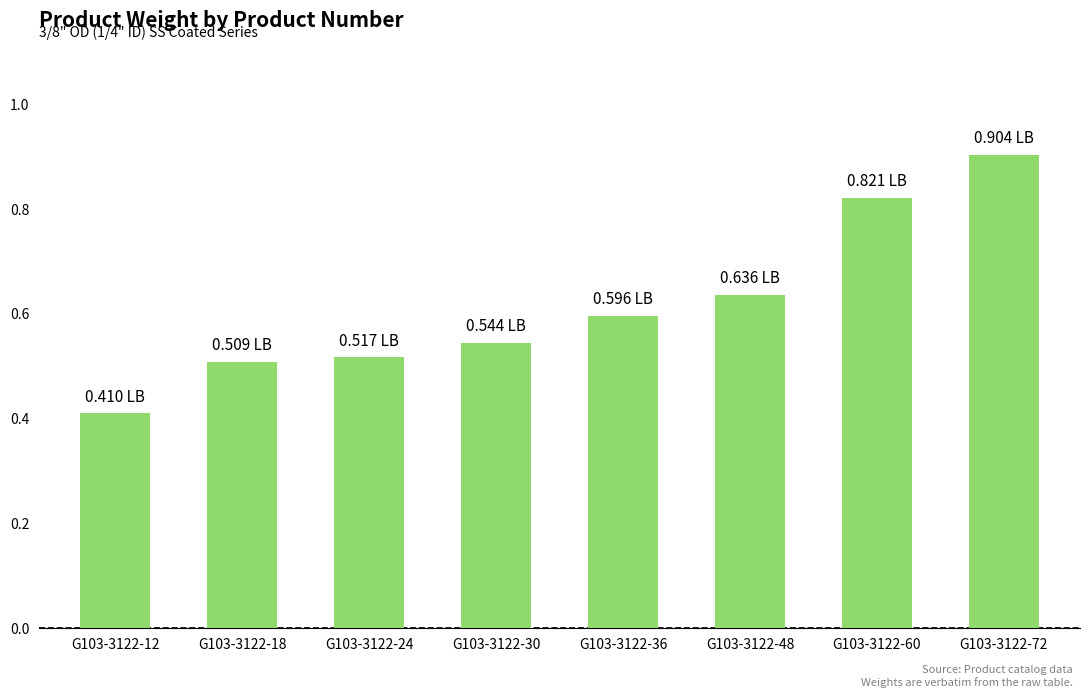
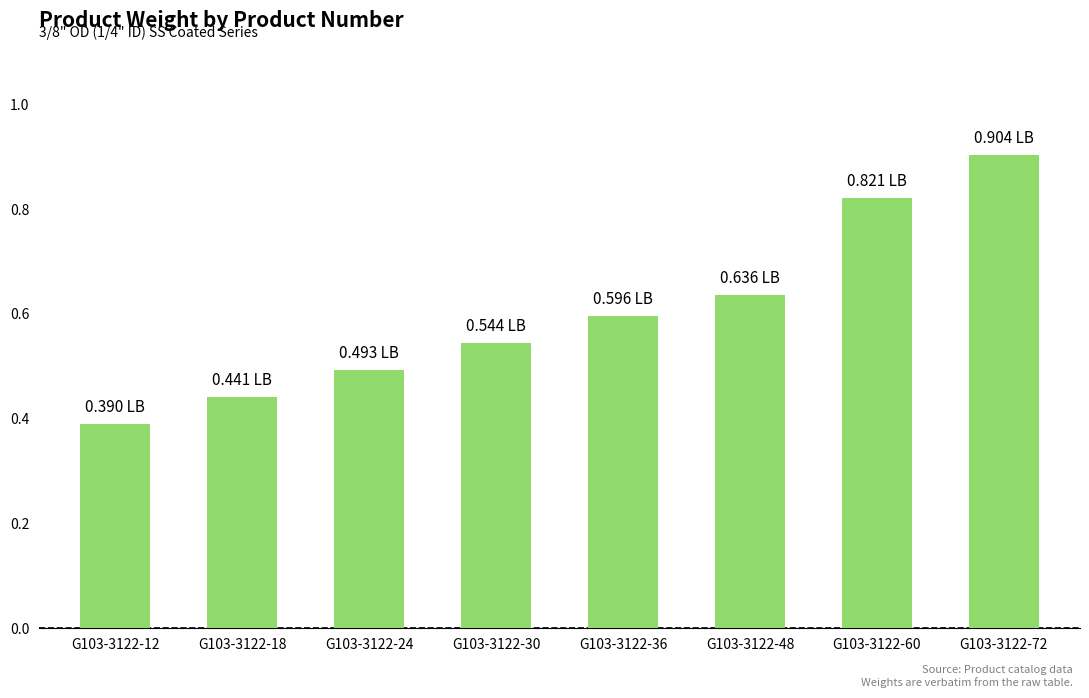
  {
-   "G103-3122-12": 0.410,
-   "G103-3122-18": 0.509,
-   "G103-3122-24": 0.517,
+   "G103-3122-12": 0.390,
+   "G103-3122-18": 0.441,
+   "G103-3122-24": 0.493,
    "G103-3122-30": 0.544,
    "G103-3122-36": 0.596,
    "G103-3122-48": 0.636,
    "G103-3122-60": 0.821,
    "G103-3122-72": 0.904
  }
